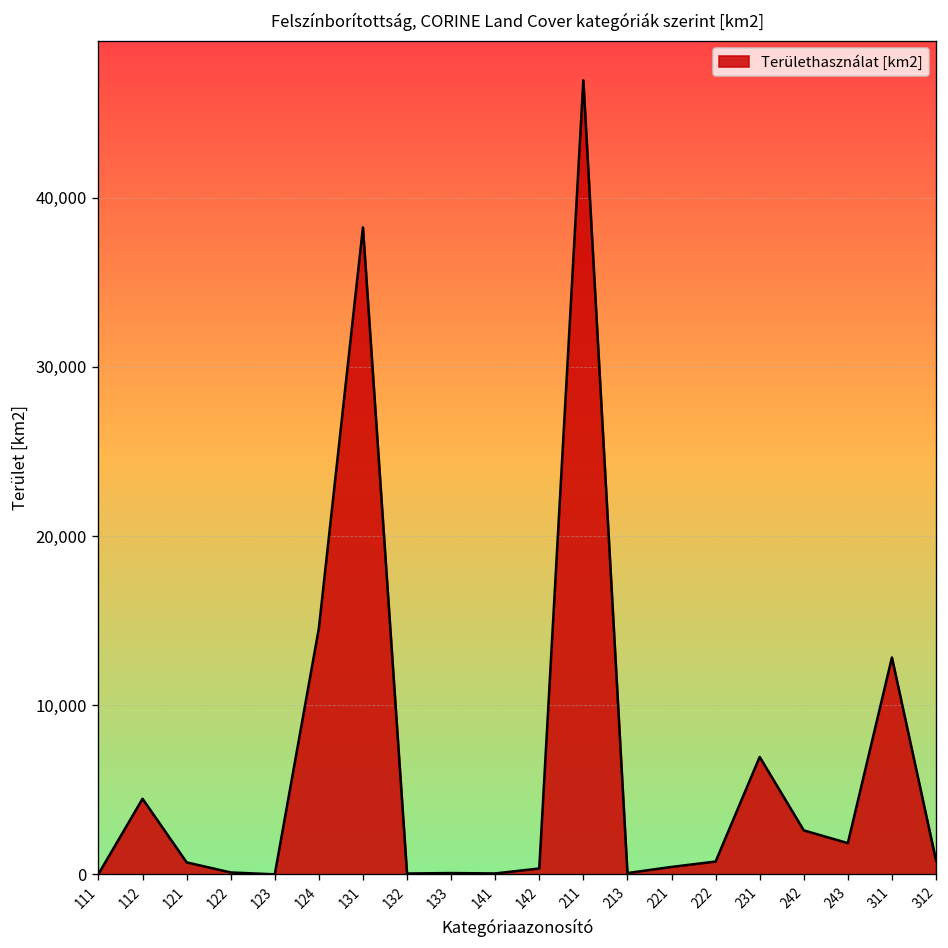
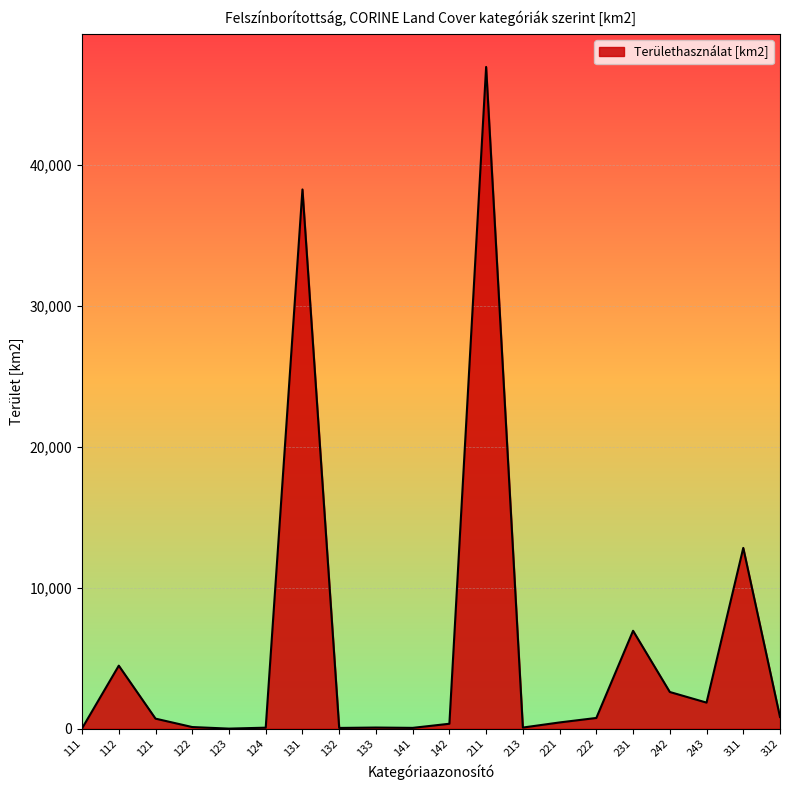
  {
    "111": "0",
    "112": "4,500",
    "121": "700",
    "122": "100",
    "123": "0",
-   "124": "14,500",
+   "124": "100",
    "131": "38,200",
    "132": "100",
    "133": "100",
    "141": "100",
    "142": "300",
    "211": "46,900",
    "213": "100",
    "221": "400",
    "222": "800",
    "231": "6,900",
    "242": "2,600",
    "243": "1,800",
    "311": "12,800",
    "312": "800"
  }
